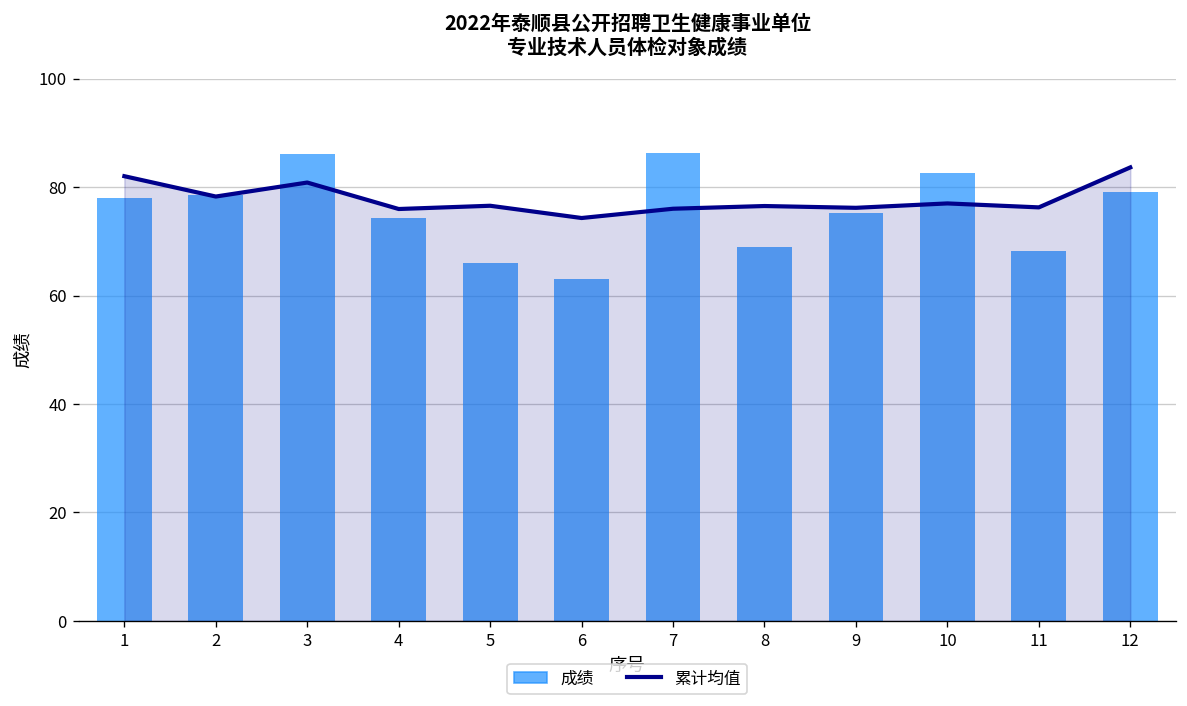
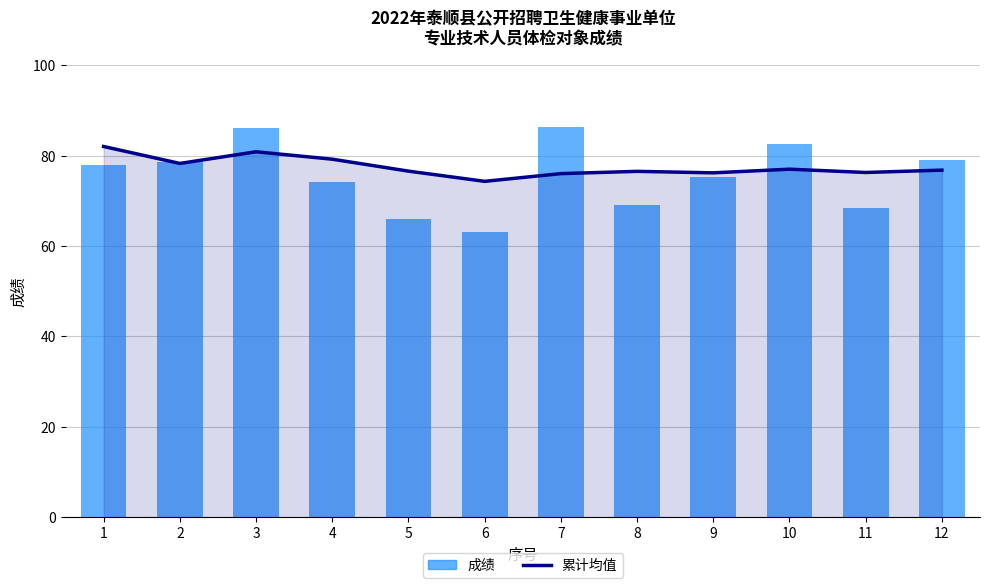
  {
    "累计均值": {
      "1": 82,
      "2": 78,
      "3": 81,
-     "4": 76,
+     "4": 79,
      "5": 77,
      "6": 74,
      "7": 76,
      "8": 77,
      "9": 76,
      "10": 77,
      "11": 76,
-     "12": 84
+     "12": 77
    },
    "成绩": {
      "1": 78,
      "2": 79,
      "3": 86,
      "4": 74,
      "5": 66,
      "6": 63,
      "7": 86,
      "8": 69,
      "9": 75,
      "10": 83,
      "11": 68,
      "12": 79
    }
  }
